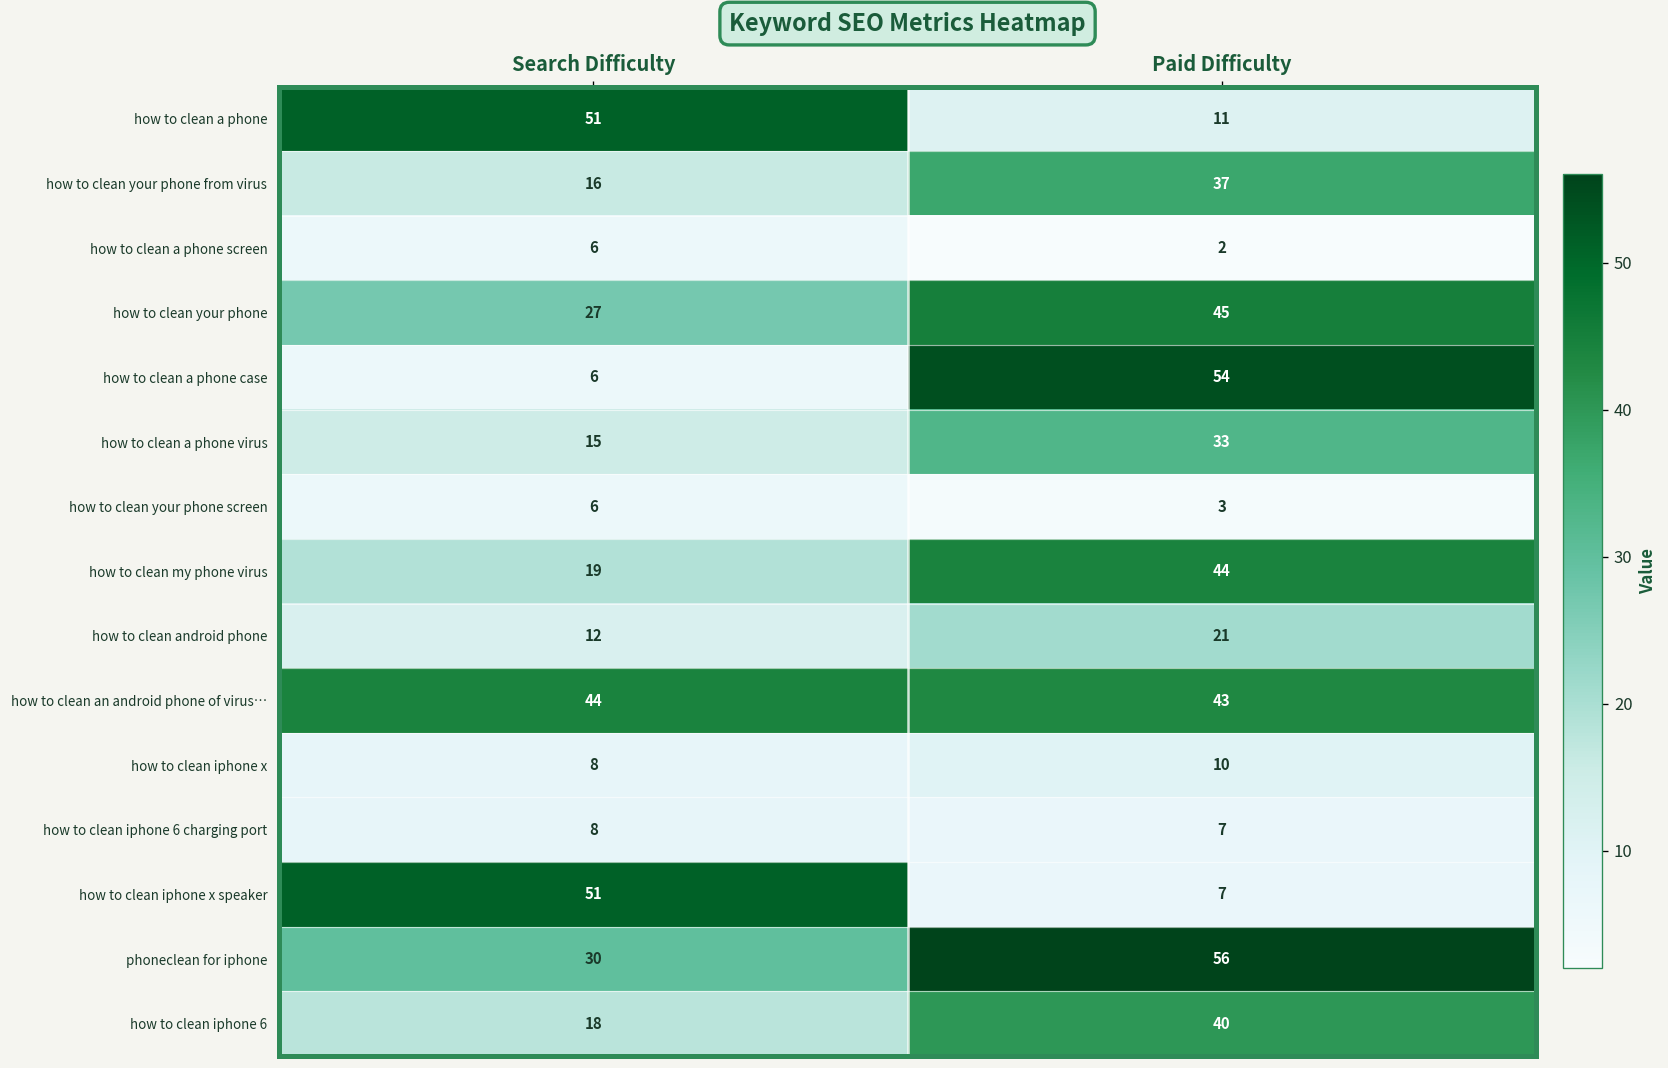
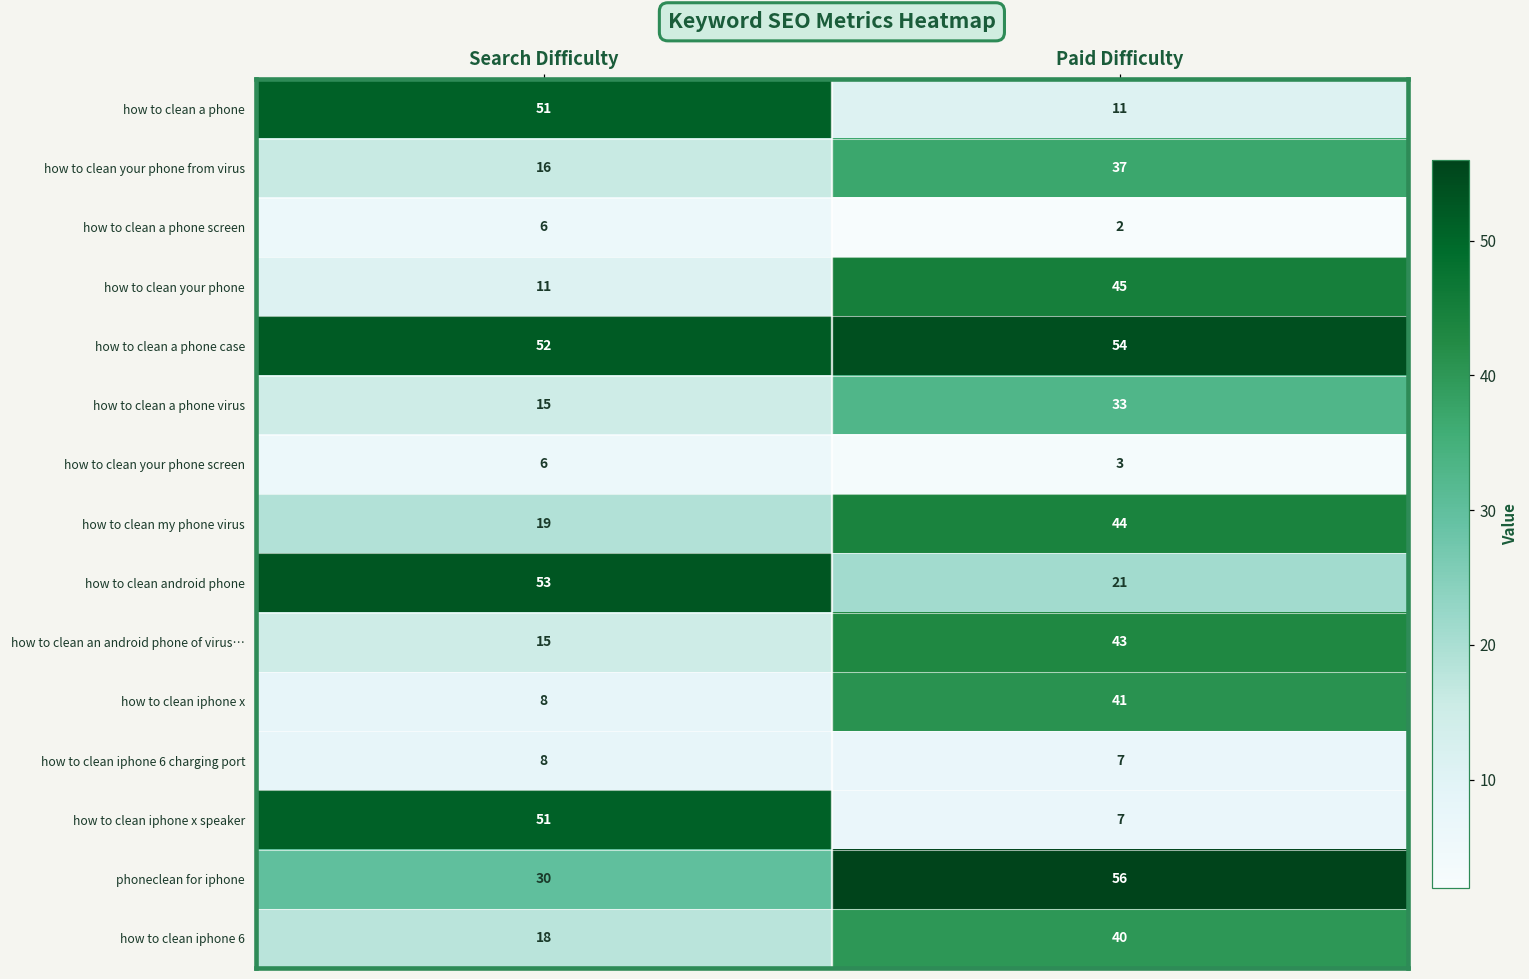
  {
    "how to clean a phone": {
      "Search Difficulty": 51,
      "Paid Difficulty": 11
    },
    "how to clean your phone from virus": {
      "Search Difficulty": 16,
      "Paid Difficulty": 37
    },
    "how to clean a phone screen": {
      "Search Difficulty": 6,
      "Paid Difficulty": 2
    },
    "how to clean your phone": {
-     "Search Difficulty": 27,
+     "Search Difficulty": 11,
      "Paid Difficulty": 45
    },
    "how to clean a phone case": {
-     "Search Difficulty": 6,
+     "Search Difficulty": 52,
      "Paid Difficulty": 54
    },
    "how to clean a phone virus": {
      "Search Difficulty": 15,
      "Paid Difficulty": 33
    },
    "how to clean your phone screen": {
      "Search Difficulty": 6,
      "Paid Difficulty": 3
    },
    "how to clean my phone virus": {
      "Search Difficulty": 19,
      "Paid Difficulty": 44
    },
    "how to clean android phone": {
-     "Search Difficulty": 12,
+     "Search Difficulty": 53,
      "Paid Difficulty": 21
    },
    "how to clean an android phone of virus…": {
-     "Search Difficulty": 44,
+     "Search Difficulty": 15,
      "Paid Difficulty": 43
    },
    "how to clean iphone x": {
      "Search Difficulty": 8,
-     "Paid Difficulty": 10
+     "Paid Difficulty": 41
    },
    "how to clean iphone 6 charging port": {
      "Search Difficulty": 8,
      "Paid Difficulty": 7
    },
    "how to clean iphone x speaker": {
      "Search Difficulty": 51,
      "Paid Difficulty": 7
    },
    "phoneclean for iphone": {
      "Search Difficulty": 30,
      "Paid Difficulty": 56
    },
    "how to clean iphone 6": {
      "Search Difficulty": 18,
      "Paid Difficulty": 40
    }
  }
